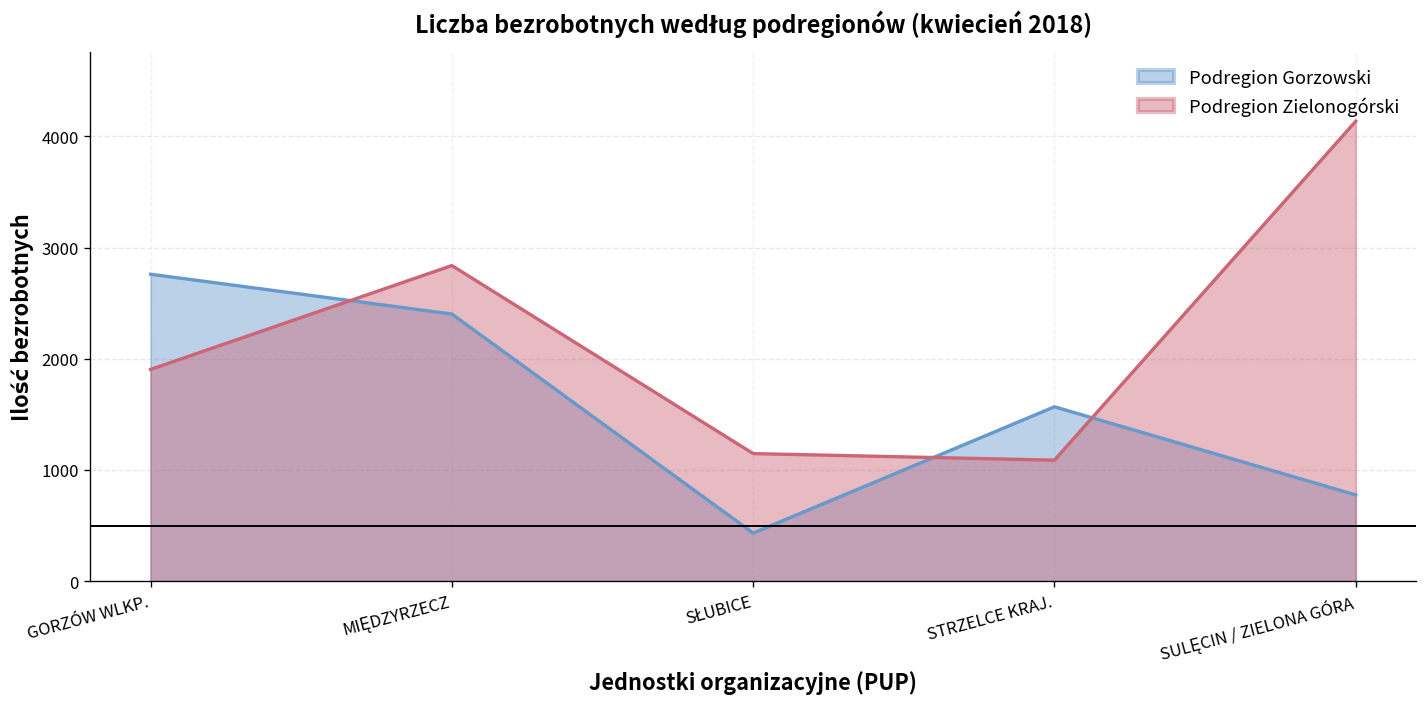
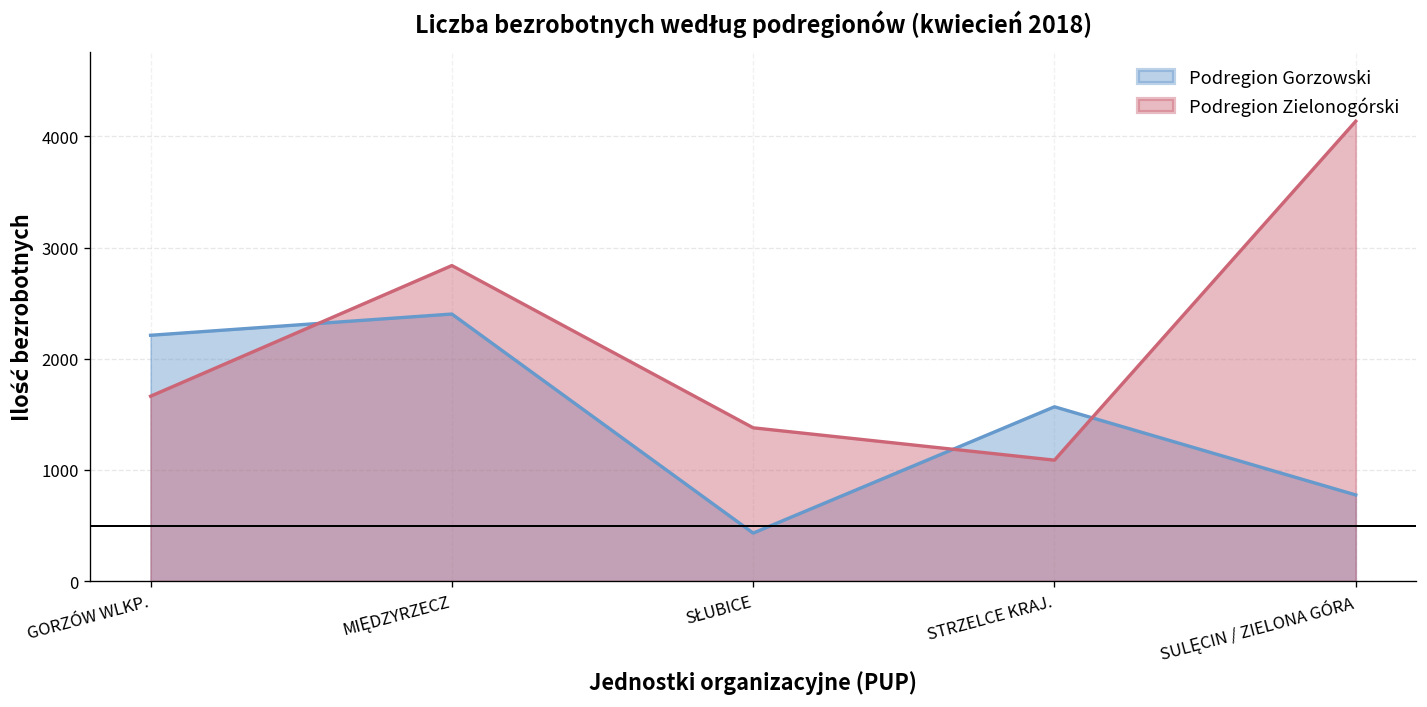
  {
    "Podregion Gorzowski": {
-     "GORZÓW WLKP.": 2800,
+     "GORZÓW WLKP.": 2200,
      "MIĘDZYRZECZ": 2400,
      "SŁUBICE": 400,
      "STRZELCE KRAJ.": 1600,
      "SULĘCIN / ZIELONA GÓRA": 800
    },
    "Podregion Zielonogórski": {
-     "GORZÓW WLKP.": 1900,
+     "GORZÓW WLKP.": 1700,
      "MIĘDZYRZECZ": 2800,
-     "SŁUBICE": 1100,
+     "SŁUBICE": 1400,
      "STRZELCE KRAJ.": 1100,
      "SULĘCIN / ZIELONA GÓRA": 4100
    }
  }
